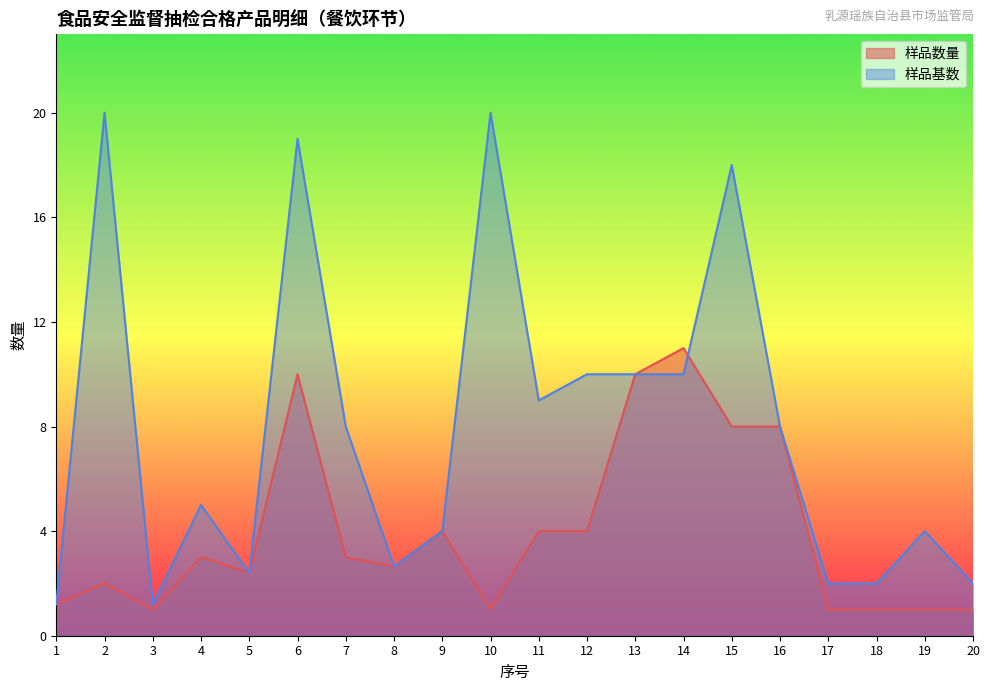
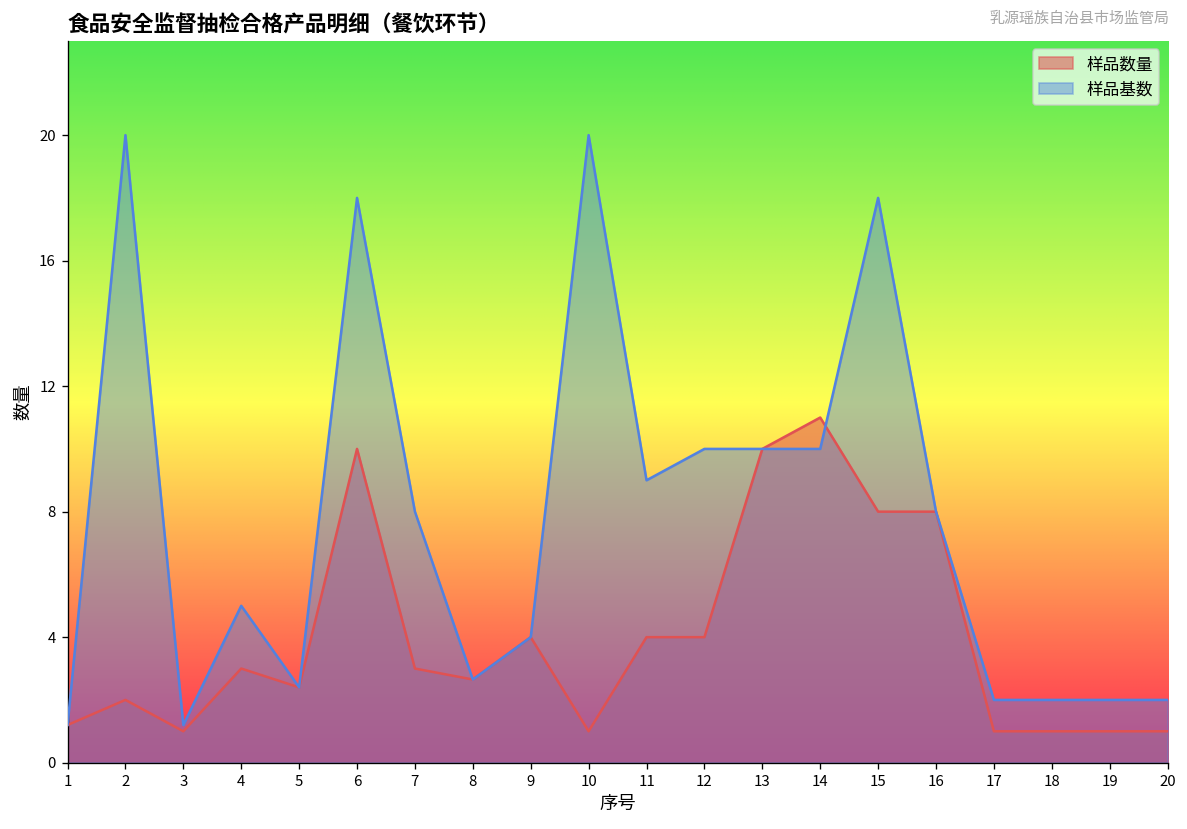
  {
    "样品数量": {
      "2": 2,
      "3": 1,
      "4": 3,
      "6": 10,
      "7": 3,
      "10": 1,
      "11": 4,
      "12": 4,
      "14": 11,
      "15": 8,
      "17": 1,
      "18": 1,
      "19": 1,
      "20": 1
    },
    "样品基数": {
      "2": 20,
      "3": 1.2,
      "4": 5,
-     "6": 19,
+     "6": 18,
      "7": 8,
      "10": 20,
      "11": 9,
      "12": 10,
      "14": 10,
      "15": 18,
      "17": 2,
      "18": 2,
-     "19": 4,
+     "19": 2,
      "20": 2
    }
  }
